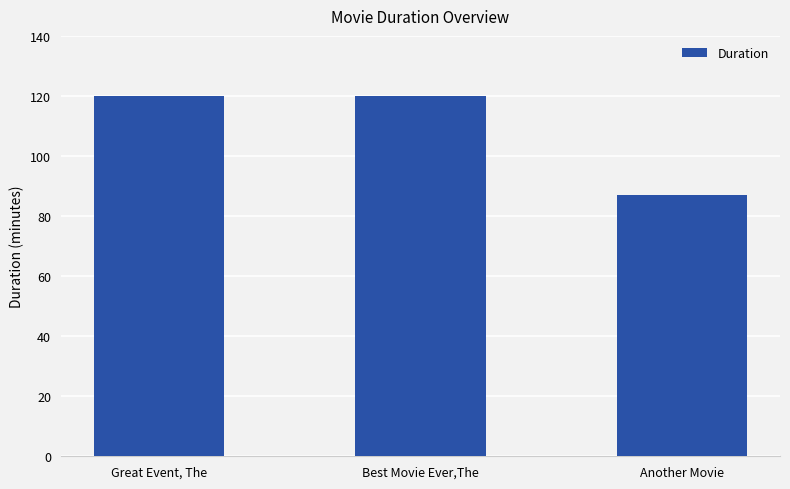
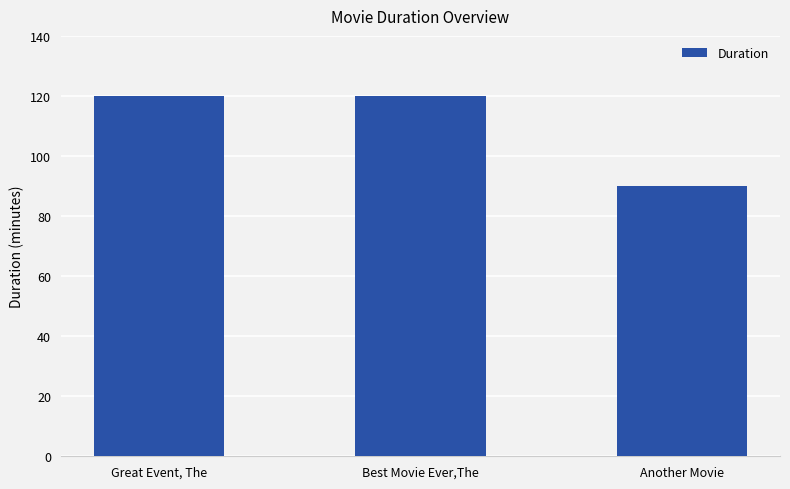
  {
    "Great Event, The": 120,
    "Best Movie Ever,The": 120,
-   "Another Movie": 87
+   "Another Movie": 90
  }
